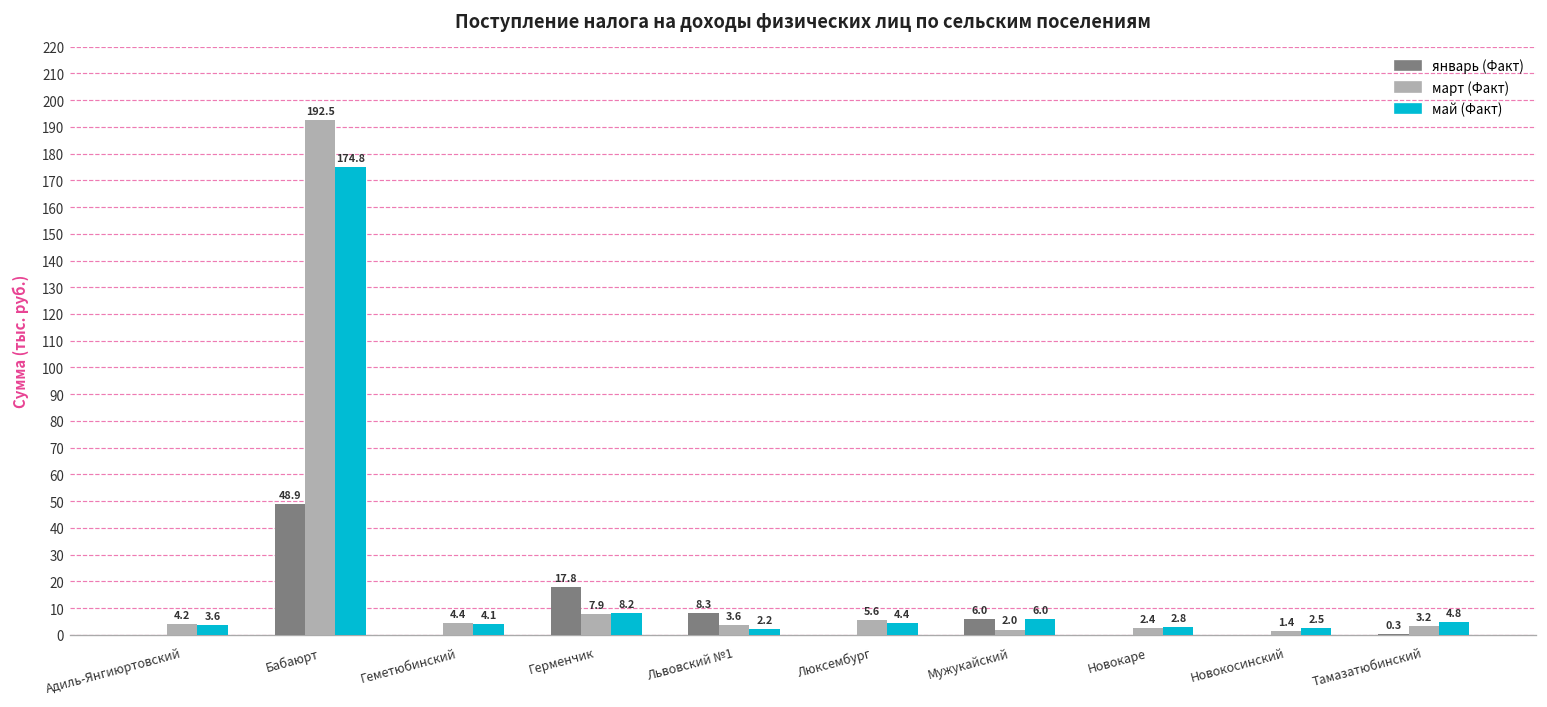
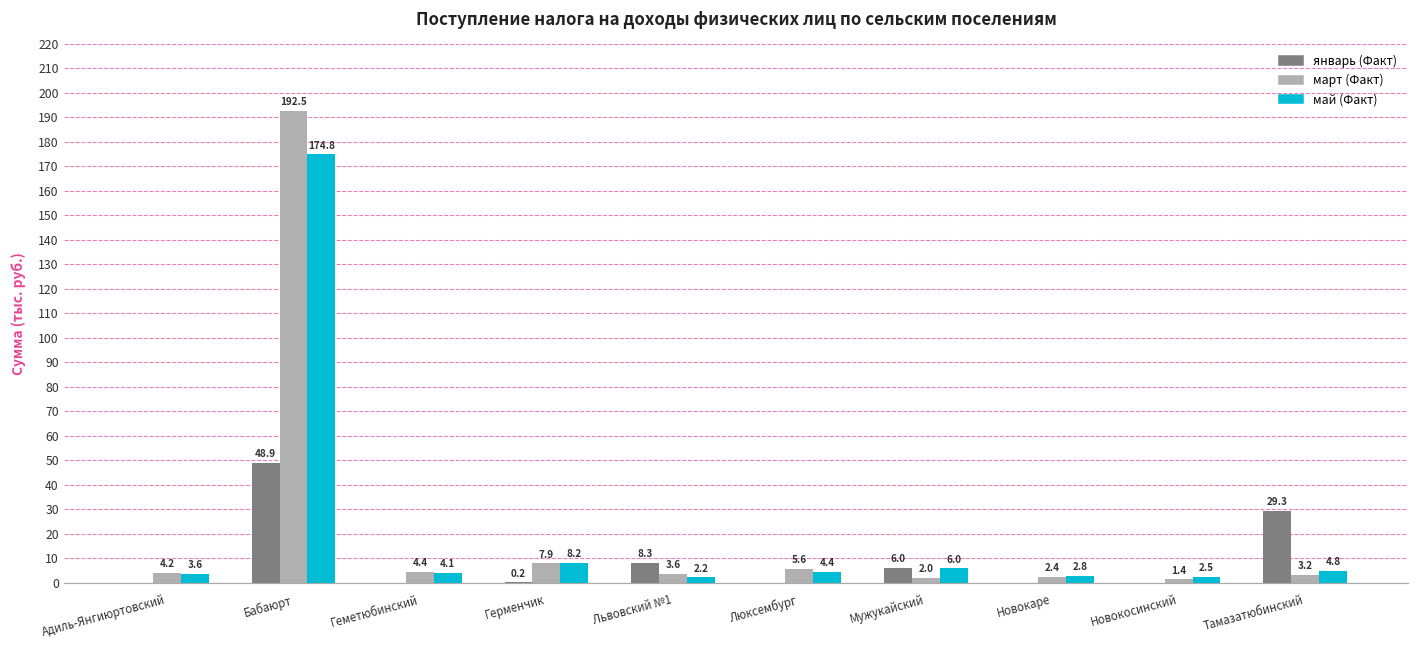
  {
    "январь (Факт)": {
      "Бабаюрт": 48.9,
-     "Герменчик": 17.8,
+     "Герменчик": 0.2,
      "Львовский №1": 8.3,
      "Мужукайский": 6.0,
-     "Тамазатюбинский": 0.3
+     "Тамазатюбинский": 29.3
    },
    "март (Факт)": {
      "Адиль-Янгиюртовский": 4.2,
      "Бабаюрт": 192.5,
      "Геметюбинский": 4.4,
      "Герменчик": 7.9,
      "Львовский №1": 3.6,
      "Люксембург": 5.6,
      "Мужукайский": 2.0,
      "Новокаре": 2.4,
      "Новокосинский": 1.4,
      "Тамазатюбинский": 3.2
    },
    "май (Факт)": {
      "Адиль-Янгиюртовский": 3.6,
      "Бабаюрт": 174.8,
      "Геметюбинский": 4.1,
      "Герменчик": 8.2,
      "Львовский №1": 2.2,
      "Люксембург": 4.4,
      "Мужукайский": 6.0,
      "Новокаре": 2.8,
      "Новокосинский": 2.5,
      "Тамазатюбинский": 4.8
    }
  }
